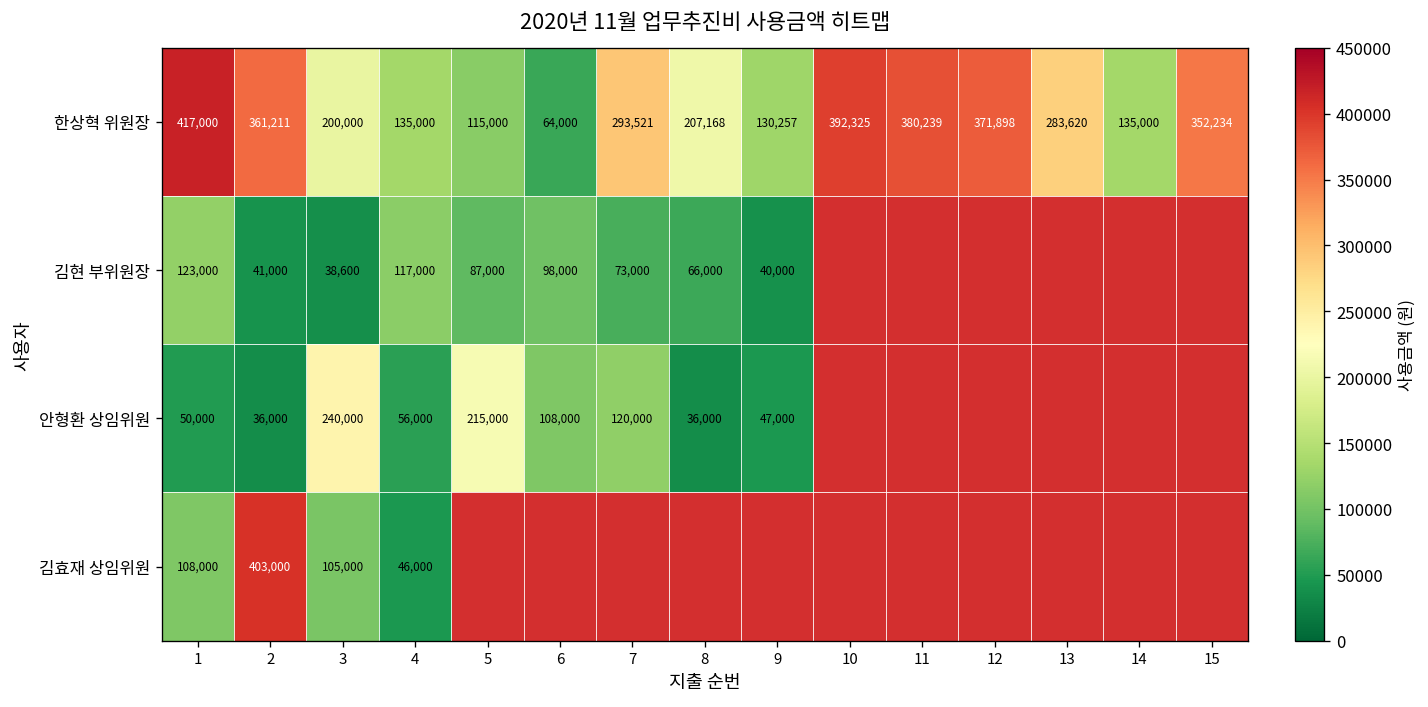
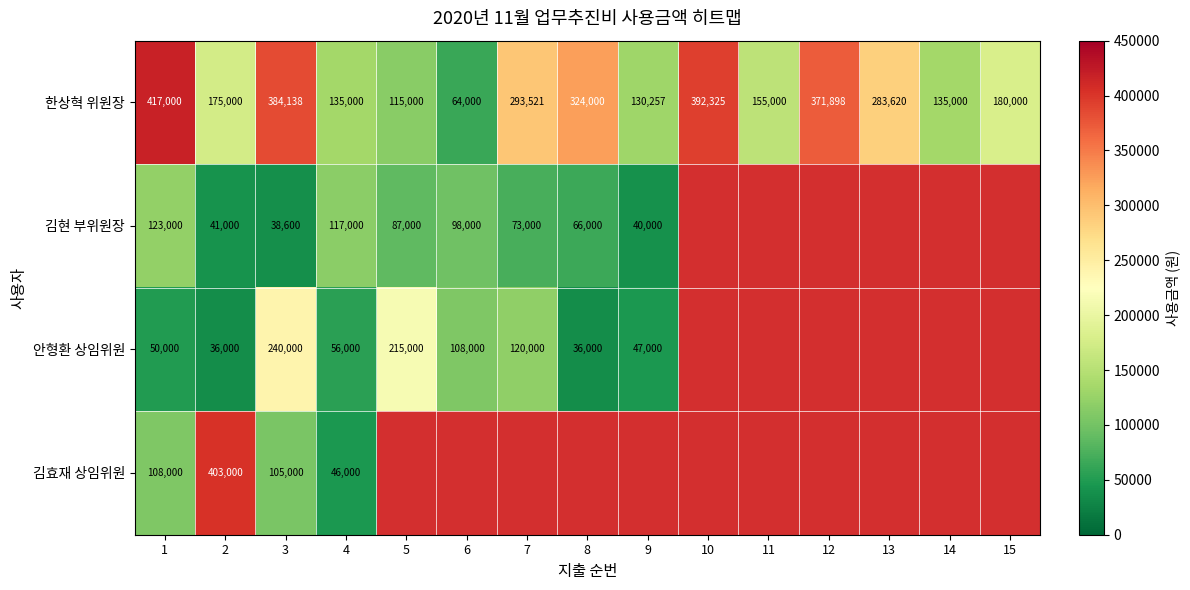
  {
    "한상혁 위원장": {
      "1": "417,000",
-     "2": "361,211",
-     "3": "200,000",
+     "2": "175,000",
+     "3": "384,138",
      "4": "135,000",
      "5": "115,000",
      "6": "64,000",
      "7": "293,521",
-     "8": "207,168",
+     "8": "324,000",
      "9": "130,257",
      "10": "392,325",
-     "11": "380,239",
+     "11": "155,000",
      "12": "371,898",
      "13": "283,620",
      "14": "135,000",
-     "15": "352,234"
+     "15": "180,000"
    },
    "김현 부위원장": {
      "1": "123,000",
      "2": "41,000",
      "3": "38,600",
      "4": "117,000",
      "5": "87,000",
      "6": "98,000",
      "7": "73,000",
      "8": "66,000",
      "9": "40,000"
    },
    "안형환 상임위원": {
      "1": "50,000",
      "2": "36,000",
      "3": "240,000",
      "4": "56,000",
      "5": "215,000",
      "6": "108,000",
      "7": "120,000",
      "8": "36,000",
      "9": "47,000"
    },
    "김효재 상임위원": {
      "1": "108,000",
      "2": "403,000",
      "3": "105,000",
      "4": "46,000"
    }
  }
